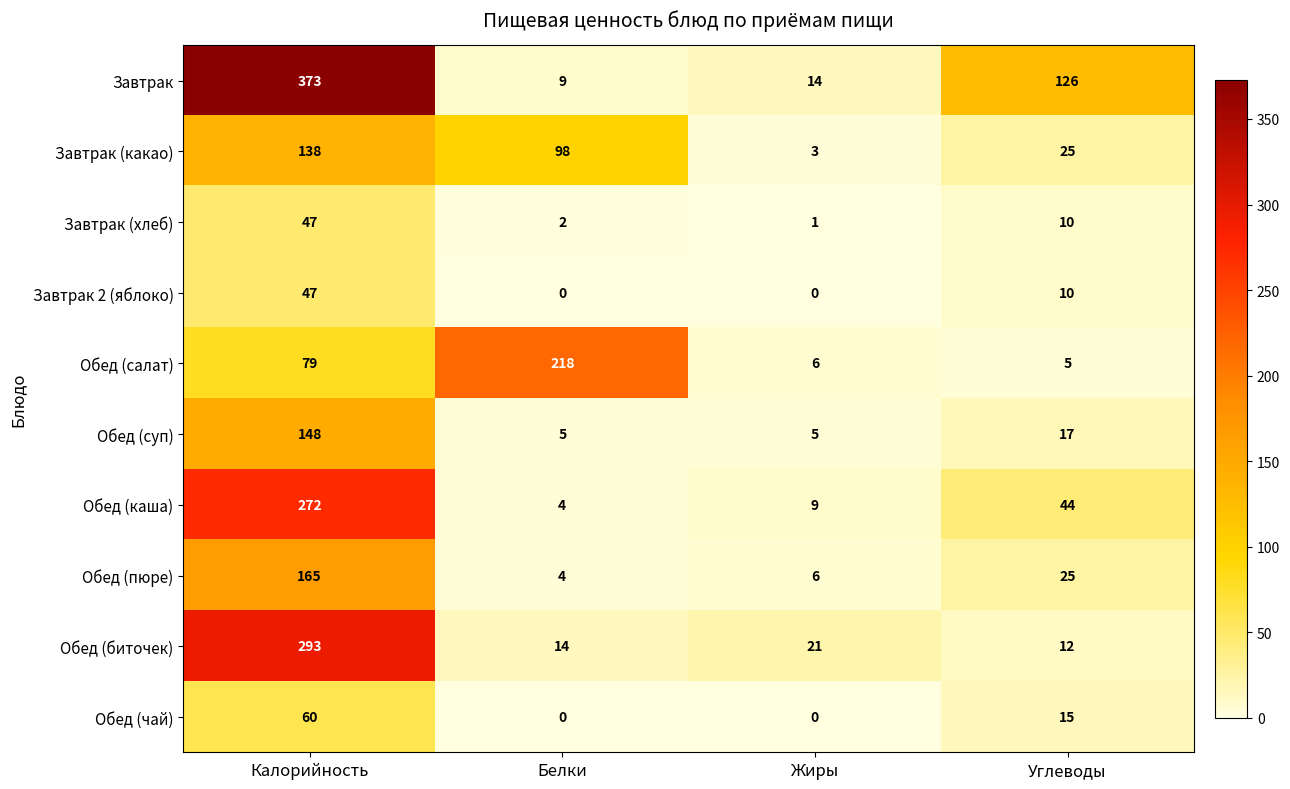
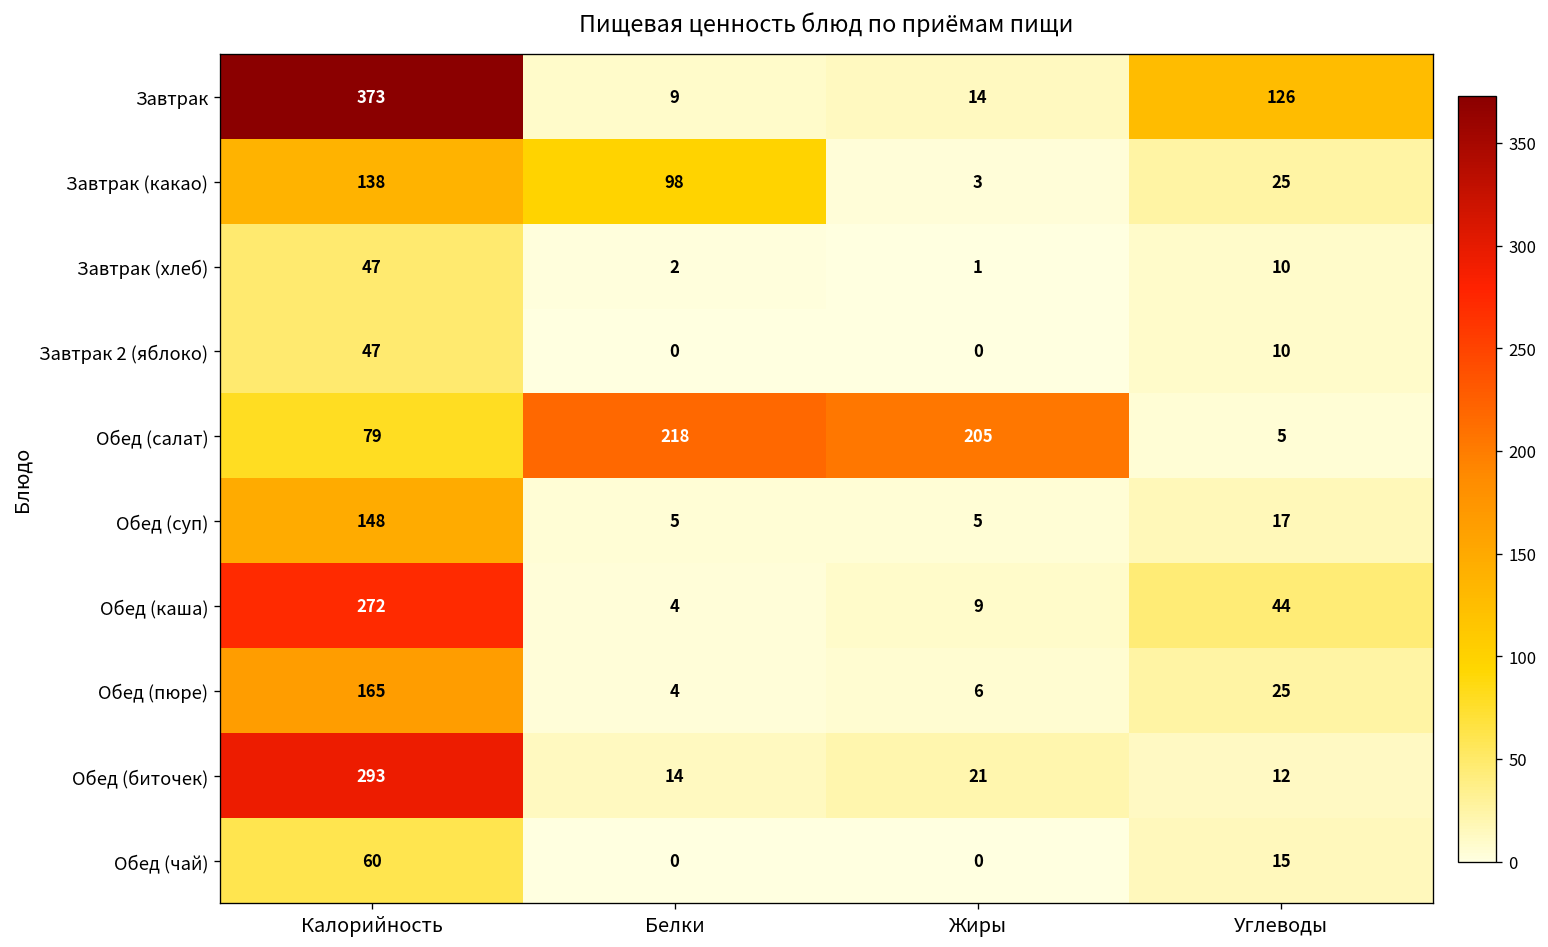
  {
    "Завтрак": {
      "Калорийность": 373,
      "Белки": 9,
      "Жиры": 14,
      "Углеводы": 126
    },
    "Завтрак (какао)": {
      "Калорийность": 138,
      "Белки": 98,
      "Жиры": 3,
      "Углеводы": 25
    },
    "Завтрак (хлеб)": {
      "Калорийность": 47,
      "Белки": 2,
      "Жиры": 1,
      "Углеводы": 10
    },
    "Завтрак 2 (яблоко)": {
      "Калорийность": 47,
      "Белки": 0,
      "Жиры": 0,
      "Углеводы": 10
    },
    "Обед (салат)": {
      "Калорийность": 79,
      "Белки": 218,
-     "Жиры": 6,
+     "Жиры": 205,
      "Углеводы": 5
    },
    "Обед (суп)": {
      "Калорийность": 148,
      "Белки": 5,
      "Жиры": 5,
      "Углеводы": 17
    },
    "Обед (каша)": {
      "Калорийность": 272,
      "Белки": 4,
      "Жиры": 9,
      "Углеводы": 44
    },
    "Обед (пюре)": {
      "Калорийность": 165,
      "Белки": 4,
      "Жиры": 6,
      "Углеводы": 25
    },
    "Обед (биточек)": {
      "Калорийность": 293,
      "Белки": 14,
      "Жиры": 21,
      "Углеводы": 12
    },
    "Обед (чай)": {
      "Калорийность": 60,
      "Белки": 0,
      "Жиры": 0,
      "Углеводы": 15
    }
  }
